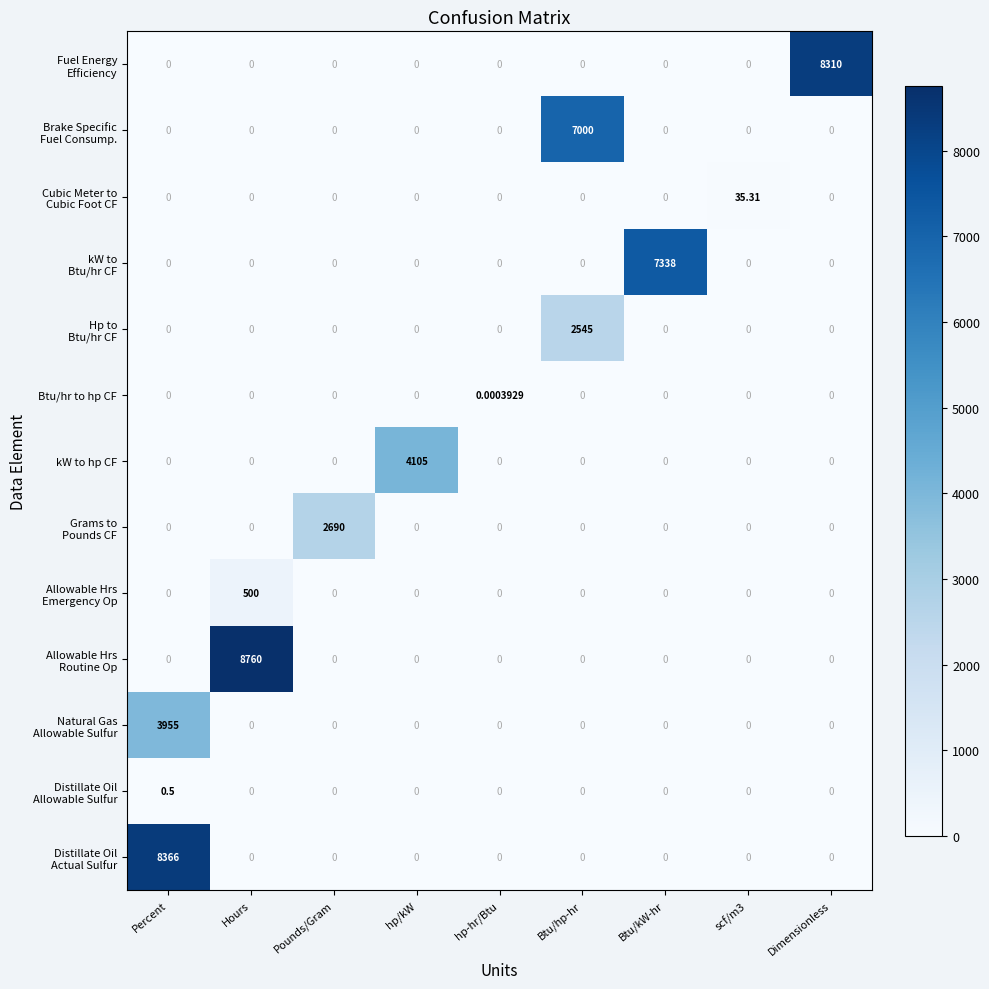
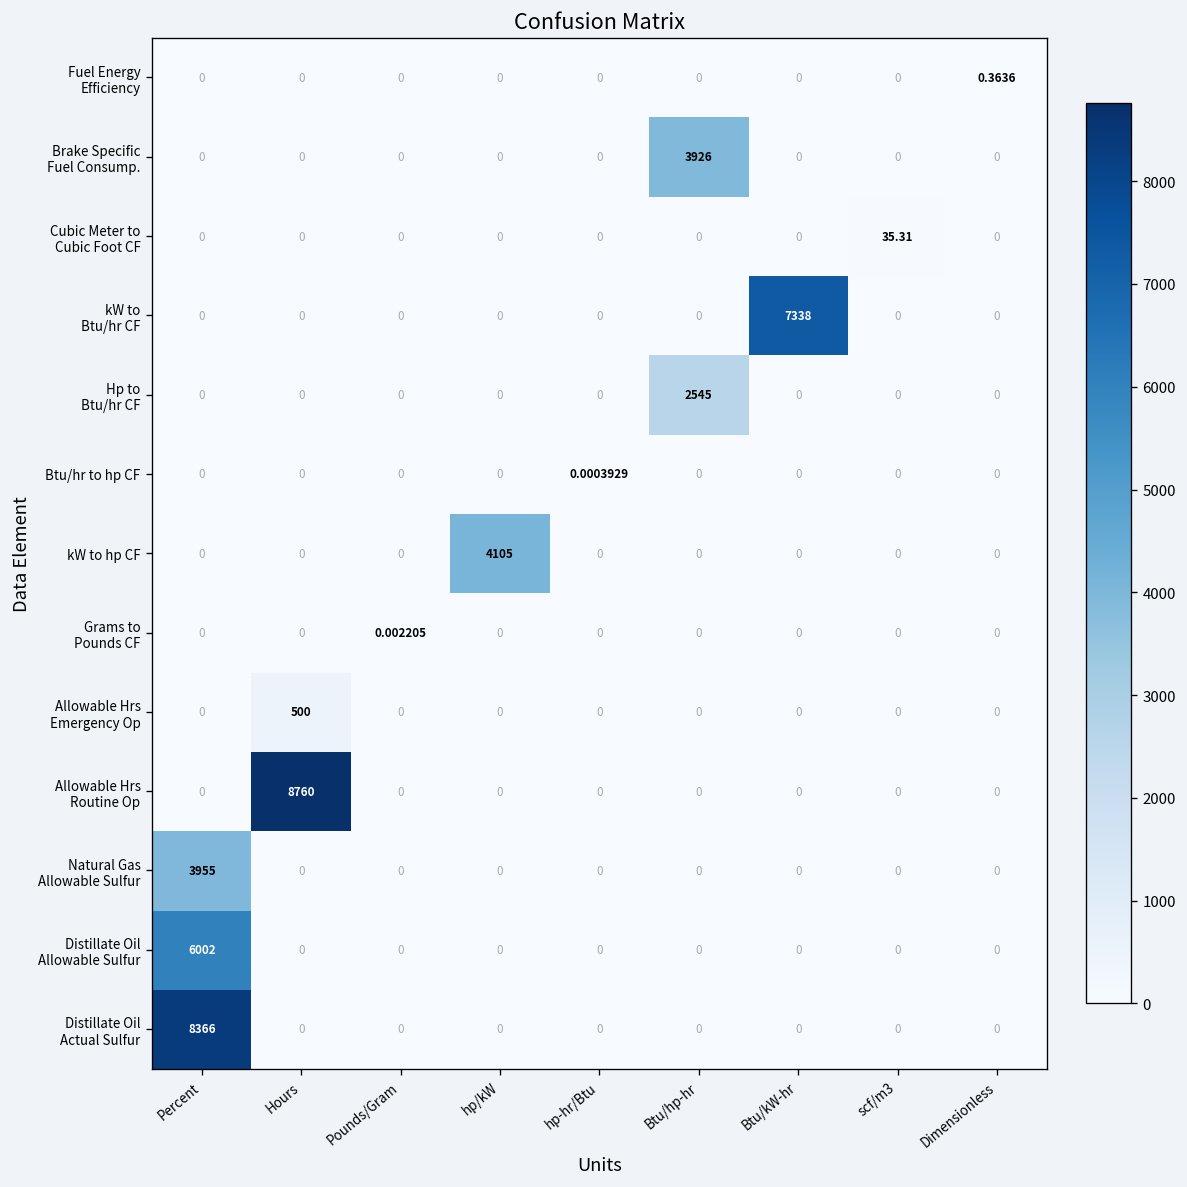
  {
    "Fuel Energy Efficiency": {
      "Percent": 0,
      "Hours": 0,
      "Pounds/Gram": 0,
      "hp/kW": 0,
      "hp-hr/Btu": 0,
      "Btu/hp-hr": 0,
      "Btu/kW-hr": 0,
      "scf/m3": 0,
-     "Dimensionless": 8310
+     "Dimensionless": 0.3636
    },
    "Brake Specific Fuel Consump.": {
      "Percent": 0,
      "Hours": 0,
      "Pounds/Gram": 0,
      "hp/kW": 0,
      "hp-hr/Btu": 0,
-     "Btu/hp-hr": 7000,
+     "Btu/hp-hr": 3926,
      "Btu/kW-hr": 0,
      "scf/m3": 0,
      "Dimensionless": 0
    },
    "Cubic Meter to Cubic Foot CF": {
      "Percent": 0,
      "Hours": 0,
      "Pounds/Gram": 0,
      "hp/kW": 0,
      "hp-hr/Btu": 0,
      "Btu/hp-hr": 0,
      "Btu/kW-hr": 0,
      "scf/m3": 35.31,
      "Dimensionless": 0
    },
    "kW to Btu/hr CF": {
      "Percent": 0,
      "Hours": 0,
      "Pounds/Gram": 0,
      "hp/kW": 0,
      "hp-hr/Btu": 0,
      "Btu/hp-hr": 0,
      "Btu/kW-hr": 7338,
      "scf/m3": 0,
      "Dimensionless": 0
    },
    "Hp to Btu/hr CF": {
      "Percent": 0,
      "Hours": 0,
      "Pounds/Gram": 0,
      "hp/kW": 0,
      "hp-hr/Btu": 0,
      "Btu/hp-hr": 2545,
      "Btu/kW-hr": 0,
      "scf/m3": 0,
      "Dimensionless": 0
    },
    "Btu/hr to hp CF": {
      "Percent": 0,
      "Hours": 0,
      "Pounds/Gram": 0,
      "hp/kW": 0,
      "hp-hr/Btu": 0.0003929,
      "Btu/hp-hr": 0,
      "Btu/kW-hr": 0,
      "scf/m3": 0,
      "Dimensionless": 0
    },
    "kW to hp CF": {
      "Percent": 0,
      "Hours": 0,
      "Pounds/Gram": 0,
      "hp/kW": 4105,
      "hp-hr/Btu": 0,
      "Btu/hp-hr": 0,
      "Btu/kW-hr": 0,
      "scf/m3": 0,
      "Dimensionless": 0
    },
    "Grams to Pounds CF": {
      "Percent": 0,
      "Hours": 0,
-     "Pounds/Gram": 2690,
+     "Pounds/Gram": 0.002205,
      "hp/kW": 0,
      "hp-hr/Btu": 0,
      "Btu/hp-hr": 0,
      "Btu/kW-hr": 0,
      "scf/m3": 0,
      "Dimensionless": 0
    },
    "Allowable Hrs Emergency Op": {
      "Percent": 0,
      "Hours": 500,
      "Pounds/Gram": 0,
      "hp/kW": 0,
      "hp-hr/Btu": 0,
      "Btu/hp-hr": 0,
      "Btu/kW-hr": 0,
      "scf/m3": 0,
      "Dimensionless": 0
    },
    "Allowable Hrs Routine Op": {
      "Percent": 0,
      "Hours": 8760,
      "Pounds/Gram": 0,
      "hp/kW": 0,
      "hp-hr/Btu": 0,
      "Btu/hp-hr": 0,
      "Btu/kW-hr": 0,
      "scf/m3": 0,
      "Dimensionless": 0
    },
    "Natural Gas Allowable Sulfur": {
      "Percent": 3955,
      "Hours": 0,
      "Pounds/Gram": 0,
      "hp/kW": 0,
      "hp-hr/Btu": 0,
      "Btu/hp-hr": 0,
      "Btu/kW-hr": 0,
      "scf/m3": 0,
      "Dimensionless": 0
    },
    "Distillate Oil Allowable Sulfur": {
-     "Percent": 0.5,
+     "Percent": 6002,
      "Hours": 0,
      "Pounds/Gram": 0,
      "hp/kW": 0,
      "hp-hr/Btu": 0,
      "Btu/hp-hr": 0,
      "Btu/kW-hr": 0,
      "scf/m3": 0,
      "Dimensionless": 0
    },
    "Distillate Oil Actual Sulfur": {
      "Percent": 8366,
      "Hours": 0,
      "Pounds/Gram": 0,
      "hp/kW": 0,
      "hp-hr/Btu": 0,
      "Btu/hp-hr": 0,
      "Btu/kW-hr": 0,
      "scf/m3": 0,
      "Dimensionless": 0
    }
  }
